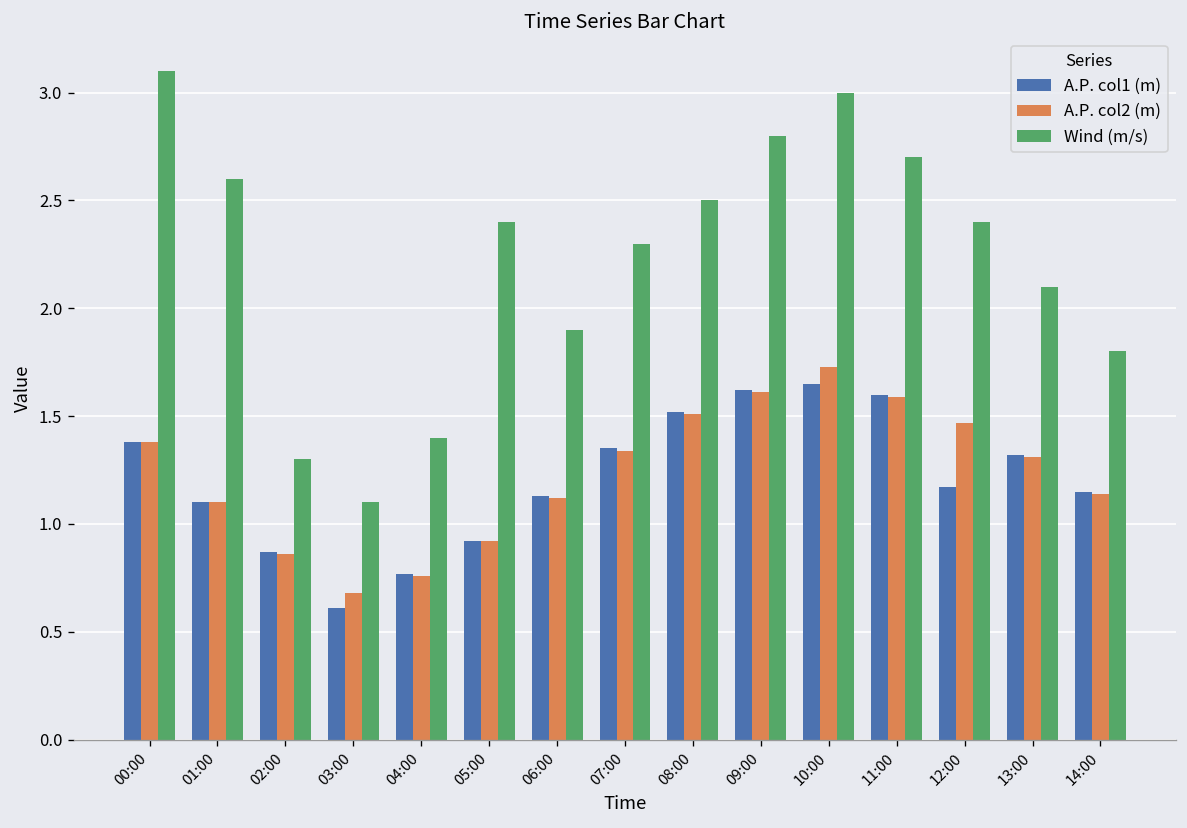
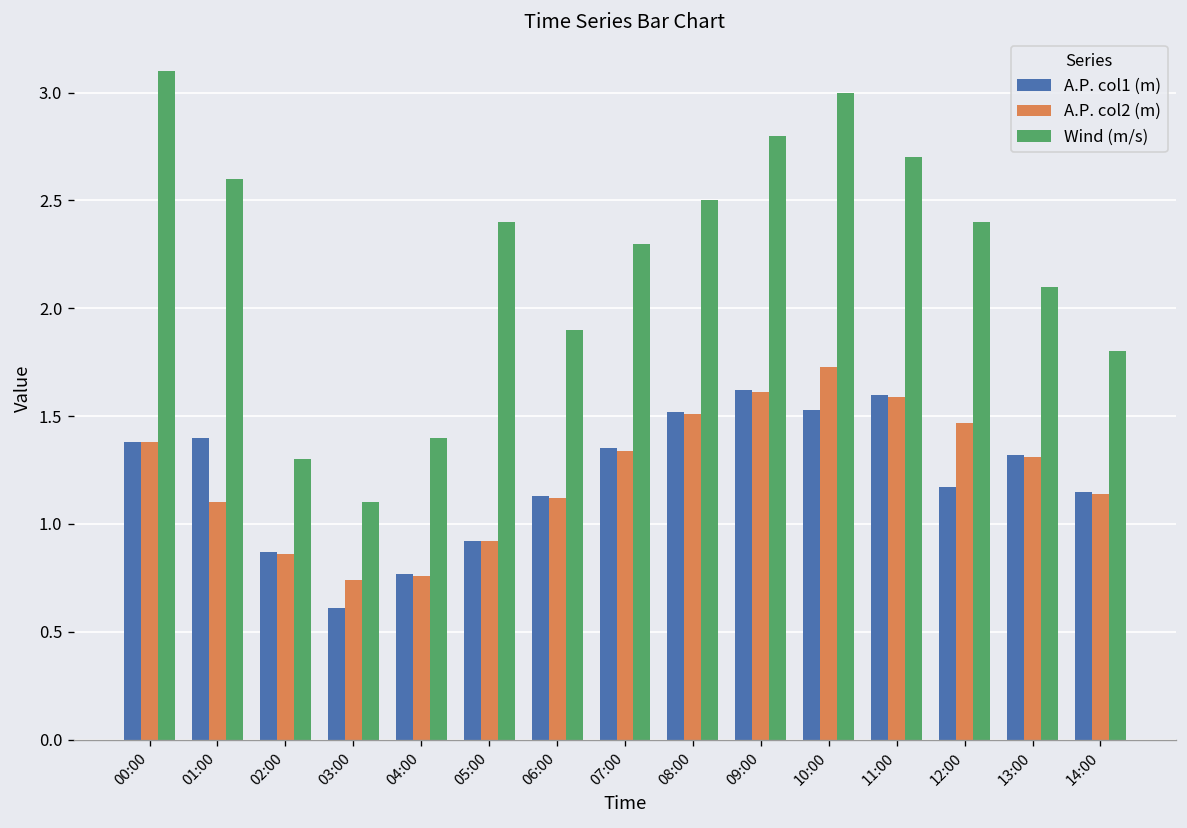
  {
    "A.P. col1 (m)": {
      "00:00": 1.38,
-     "01:00": 1.1,
+     "01:00": 1.4,
      "02:00": 0.87,
      "03:00": 0.61,
      "04:00": 0.77,
      "05:00": 0.92,
      "06:00": 1.13,
      "07:00": 1.35,
      "08:00": 1.52,
      "09:00": 1.62,
-     "10:00": 1.65,
+     "10:00": 1.53,
      "11:00": 1.60,
      "12:00": 1.17,
      "13:00": 1.32,
      "14:00": 1.15
    },
    "A.P. col2 (m)": {
      "00:00": 1.38,
      "01:00": 1.10,
      "02:00": 0.86,
-     "03:00": 0.68,
+     "03:00": 0.74,
      "04:00": 0.76,
      "05:00": 0.92,
      "06:00": 1.12,
      "07:00": 1.34,
      "08:00": 1.51,
      "09:00": 1.61,
      "10:00": 1.73,
      "11:00": 1.59,
      "12:00": 1.47,
      "13:00": 1.31,
      "14:00": 1.14
    },
    "Wind (m/s)": {
      "00:00": 3.10,
      "01:00": 2.60,
      "02:00": 1.30,
      "03:00": 1.10,
      "04:00": 1.40,
      "05:00": 2.40,
      "06:00": 1.90,
      "07:00": 2.30,
      "08:00": 2.50,
      "09:00": 2.80,
      "10:00": 3.00,
      "11:00": 2.70,
      "12:00": 2.40,
      "13:00": 2.10,
      "14:00": 1.80
    }
  }
